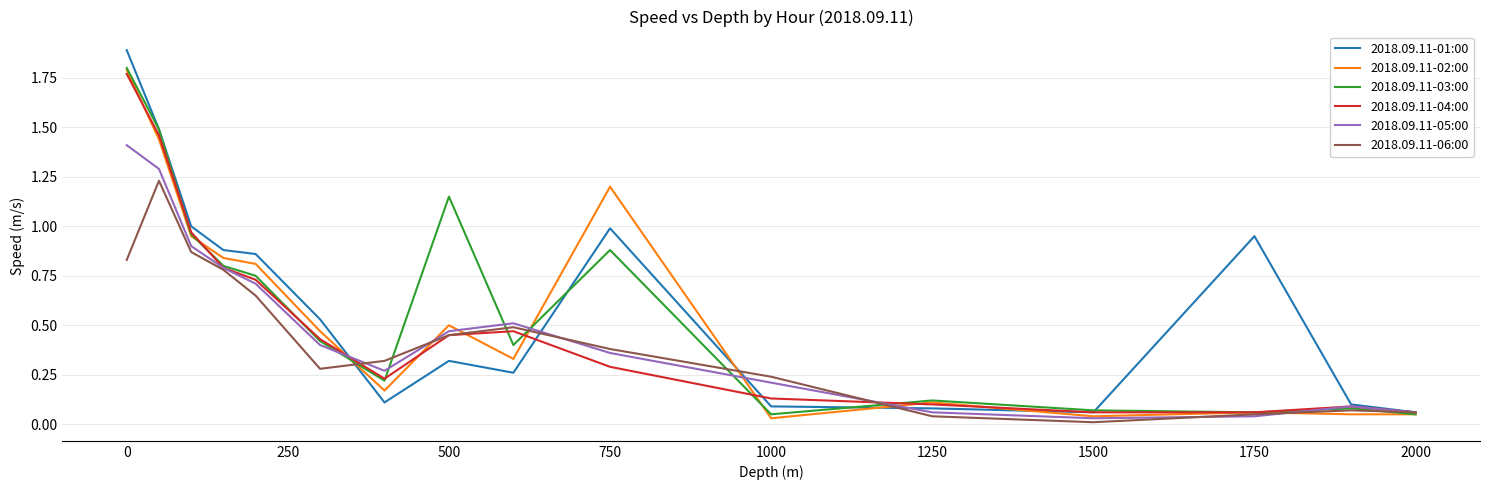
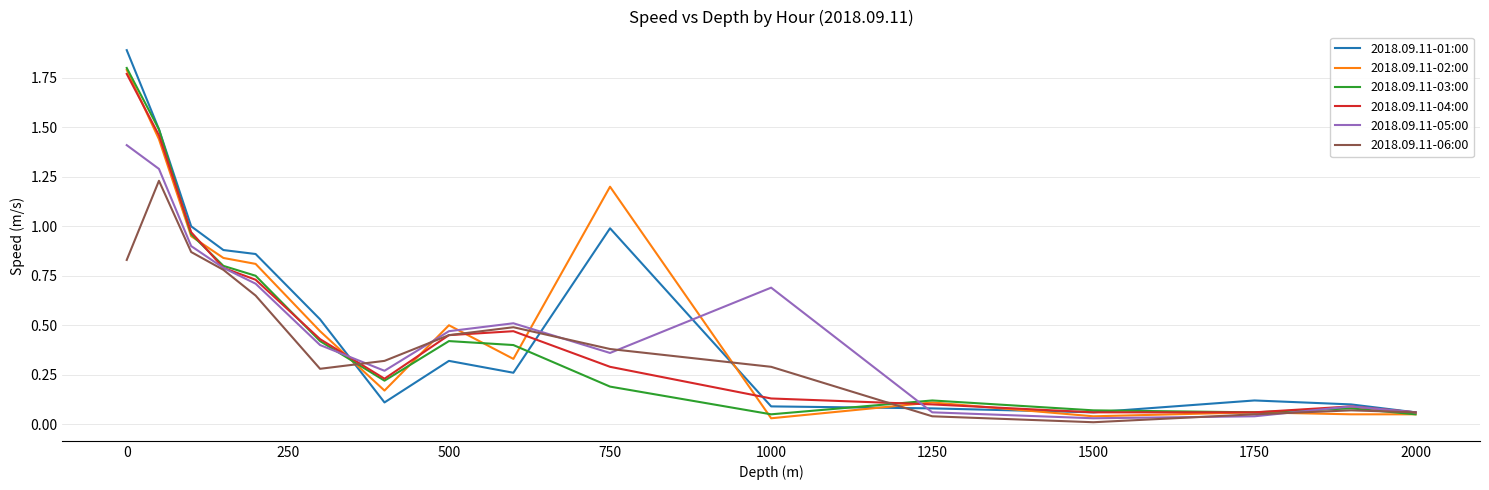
  {
    "2018.09.11-01:00": {
      "0": 1.89,
      "500": 0.32,
      "750": 0.99,
      "1000": 0.09,
      "1250": 0.08,
-     "1750": 0.95
+     "1750": 0.12
    },
    "2018.09.11-02:00": {
      "500": 0.50,
      "750": 1.20,
      "1000": 0.03
    },
    "2018.09.11-03:00": {
-     "500": 1.15,
-     "750": 0.88,
+     "500": 0.42,
+     "750": 0.19,
      "1000": 0.05
    },
    "2018.09.11-04:00": {
      "0": 1.77,
      "750": 0.29,
      "1000": 0.13
    },
    "2018.09.11-05:00": {
      "0": 1.41,
      "500": 0.47,
      "750": 0.36,
-     "1000": 0.21,
+     "1000": 0.69,
      "1250": 0.06
    },
    "2018.09.11-06:00": {
      "0": 0.83,
      "750": 0.38,
-     "1000": 0.24,
+     "1000": 0.29,
      "1250": 0.04,
      "1500": 0.01
    }
  }
